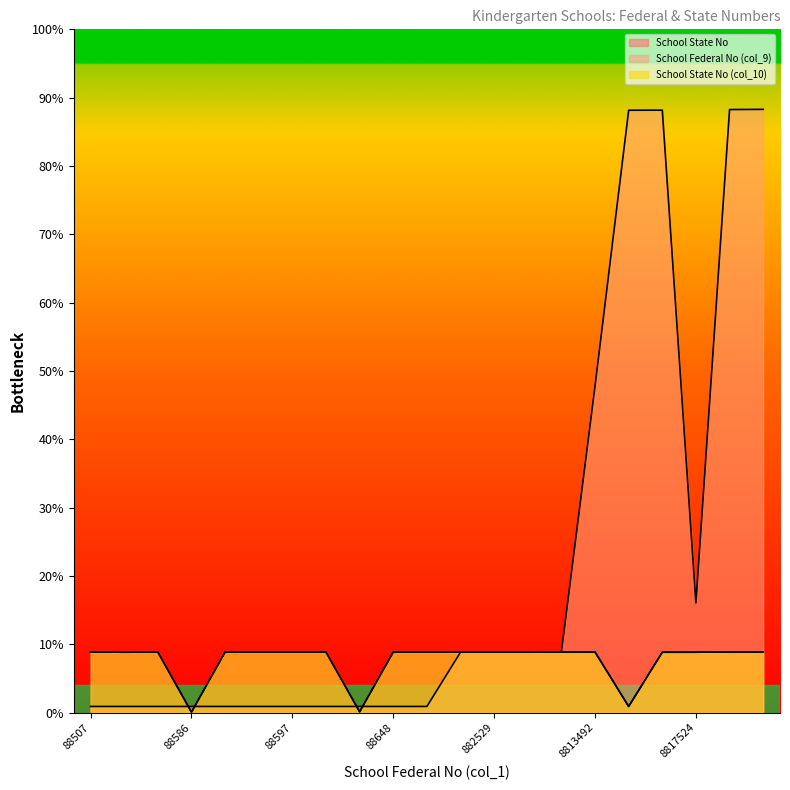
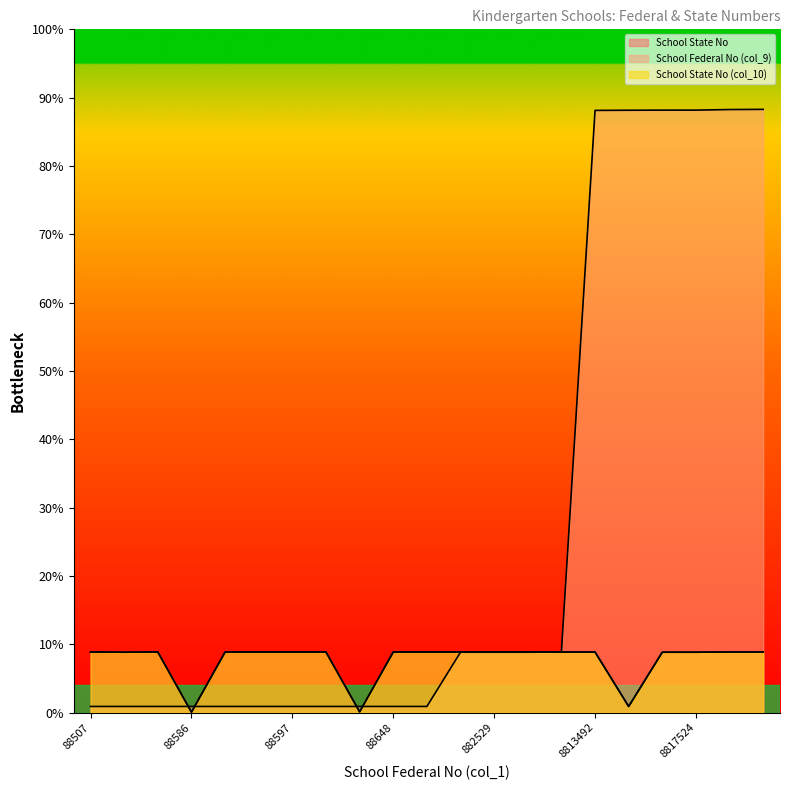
  {
    "School State No (col_10)": {
      "88507": "9%",
      "88597": "9%",
      "88648": "9%",
      "8813492": "9%",
      "8817524": "9%"
    },
    "School Federal No (col_9)": {
-     "8813492": "48%",
-     "8817524": "16%"
+     "8813492": "88%",
+     "8817524": "88%"
    }
  }
